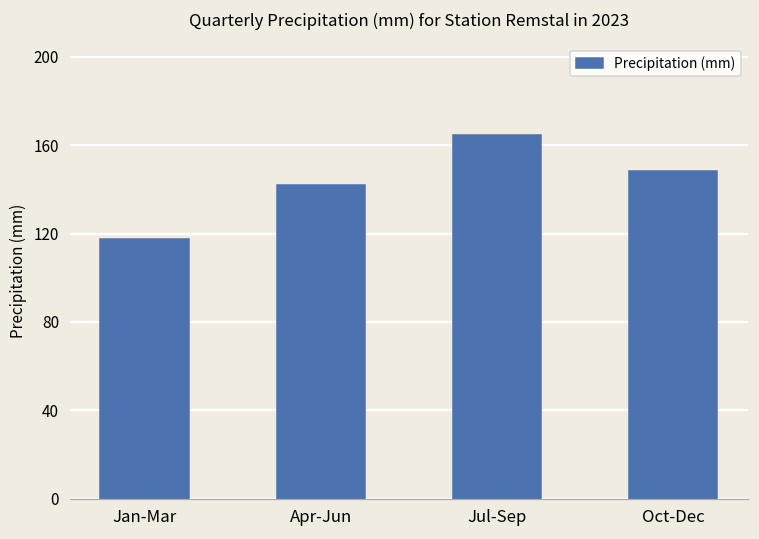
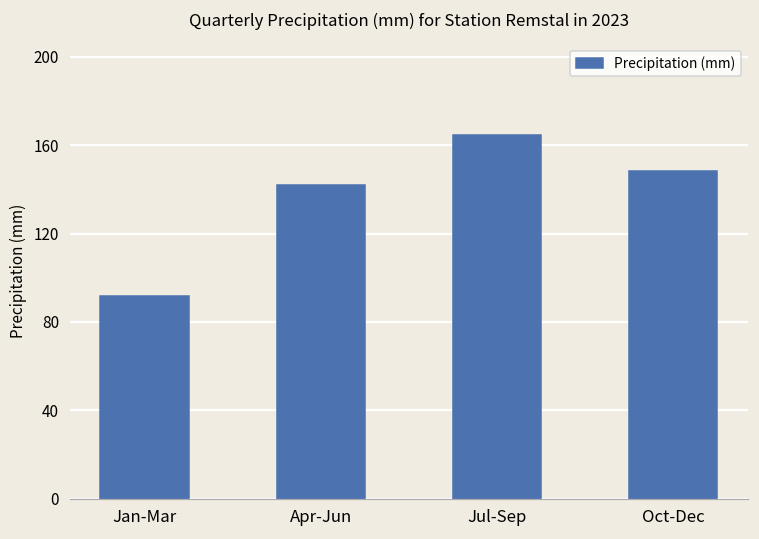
  {
-   "Jan-Mar": 118,
+   "Jan-Mar": 92,
    "Apr-Jun": 142,
    "Jul-Sep": 165,
    "Oct-Dec": 148
  }
